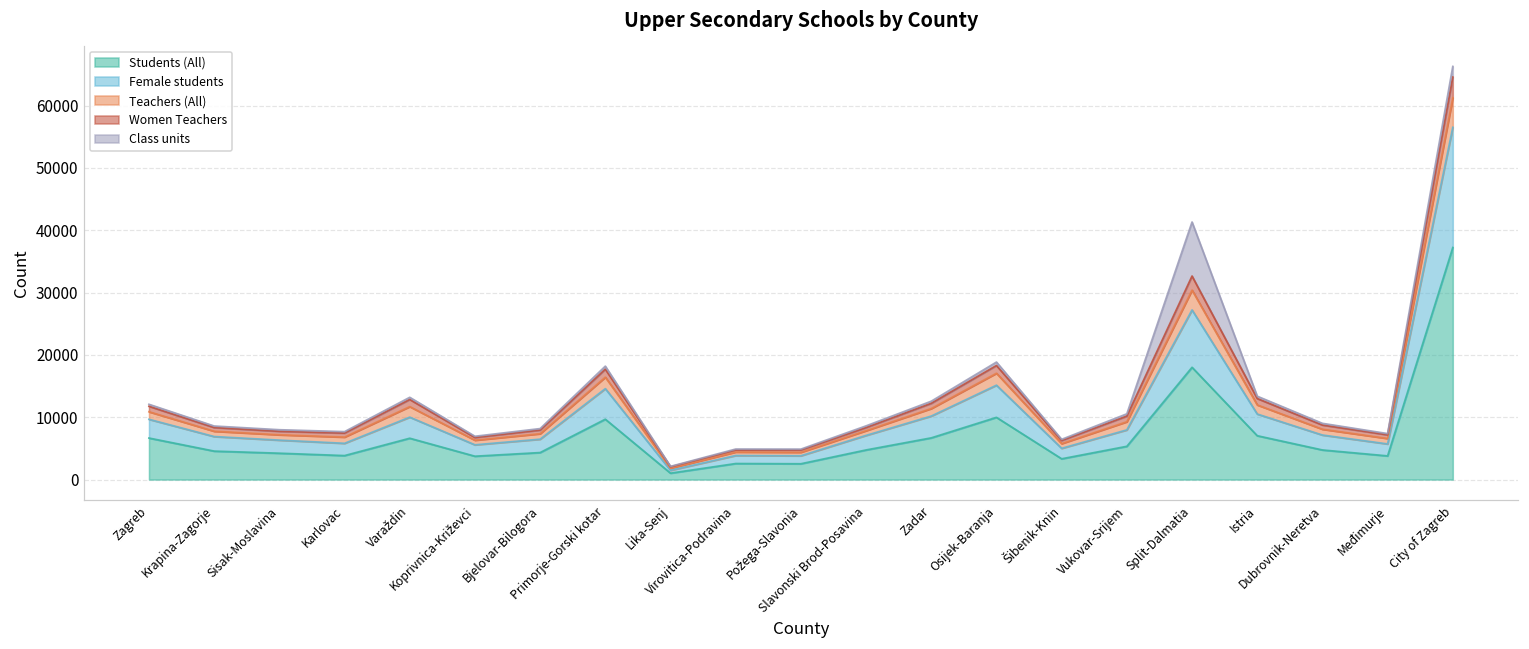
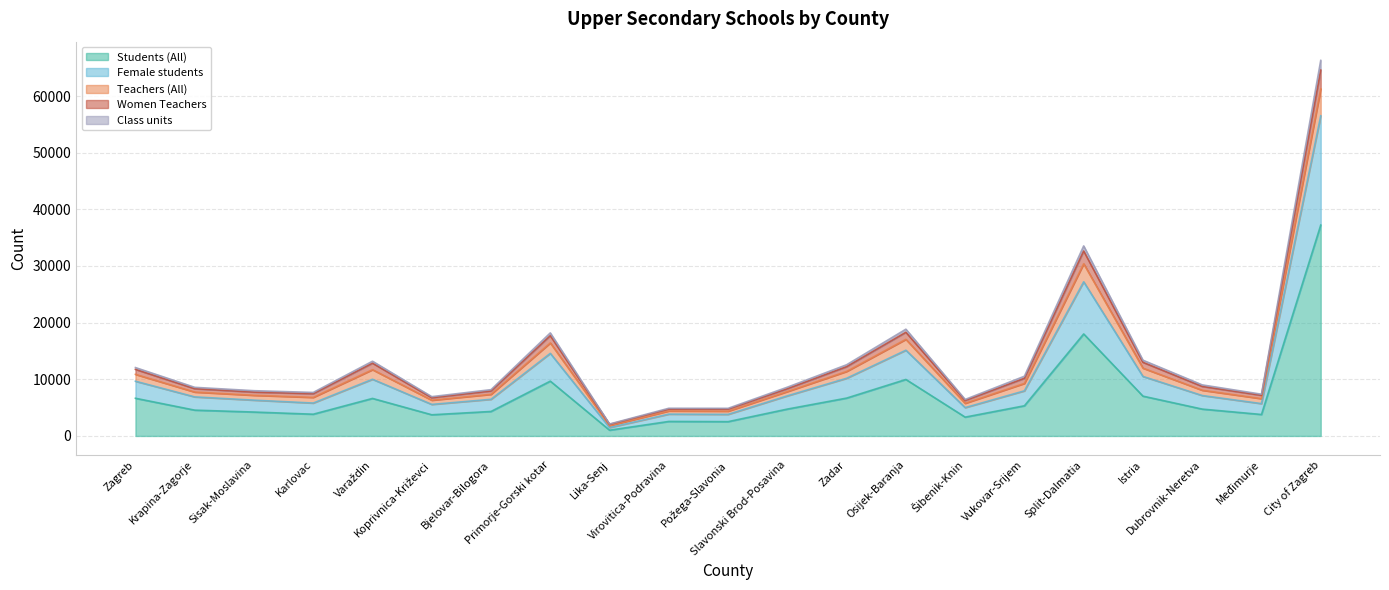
  {
    "Class units": {
      "Primorje-Gorski kotar": 0,
      "Osijek-Baranja": 1000,
-     "Split-Dalmatia": 9000,
+     "Split-Dalmatia": 1000,
      "City of Zagreb": 2000
    }
  }
